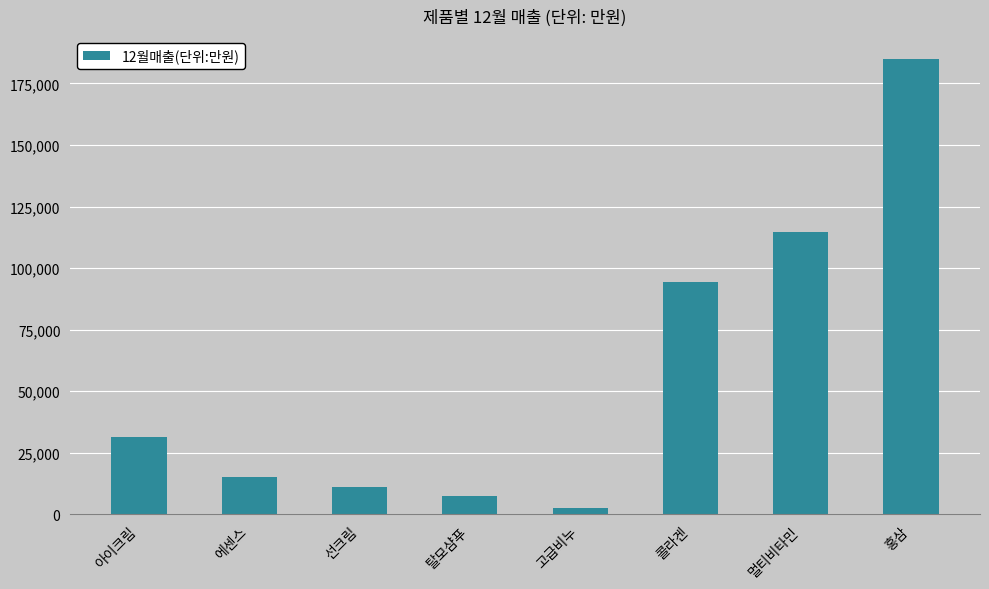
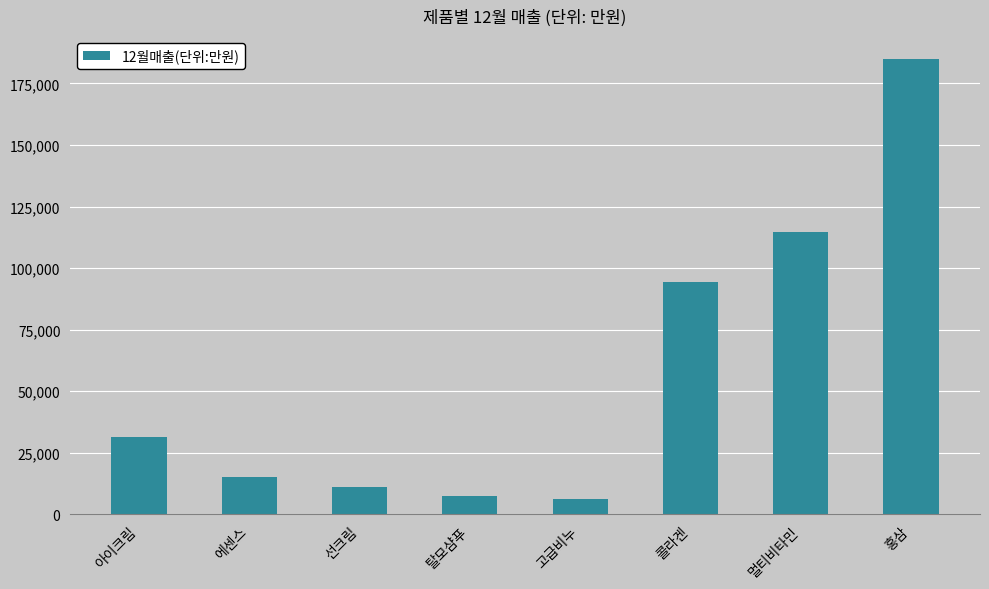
  {
    "아이크림": "31,000",
    "에센스": "15,000",
    "선크림": "11,000",
    "탈모샴푸": "7,000",
-   "고급비누": "3,000",
+   "고급비누": "6,000",
    "콜라겐": "95,000",
    "멀티비타민": "115,000",
    "홍삼": "185,000"
  }
